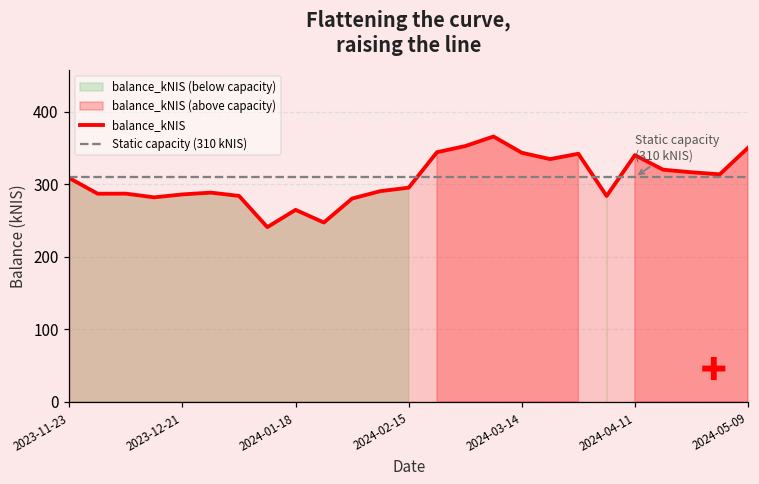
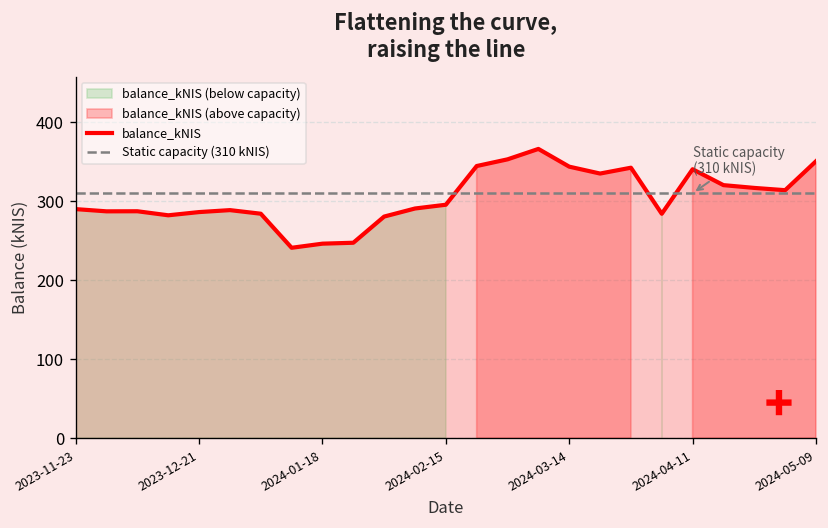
  {
-   "2023-11-23": 310,
+   "2023-11-23": 290,
    "2023-12-21": 290,
-   "2024-01-18": 260,
+   "2024-01-18": 250,
    "2024-02-15": 300,
    "2024-03-14": 340,
    "2024-05-09": 350
  }
